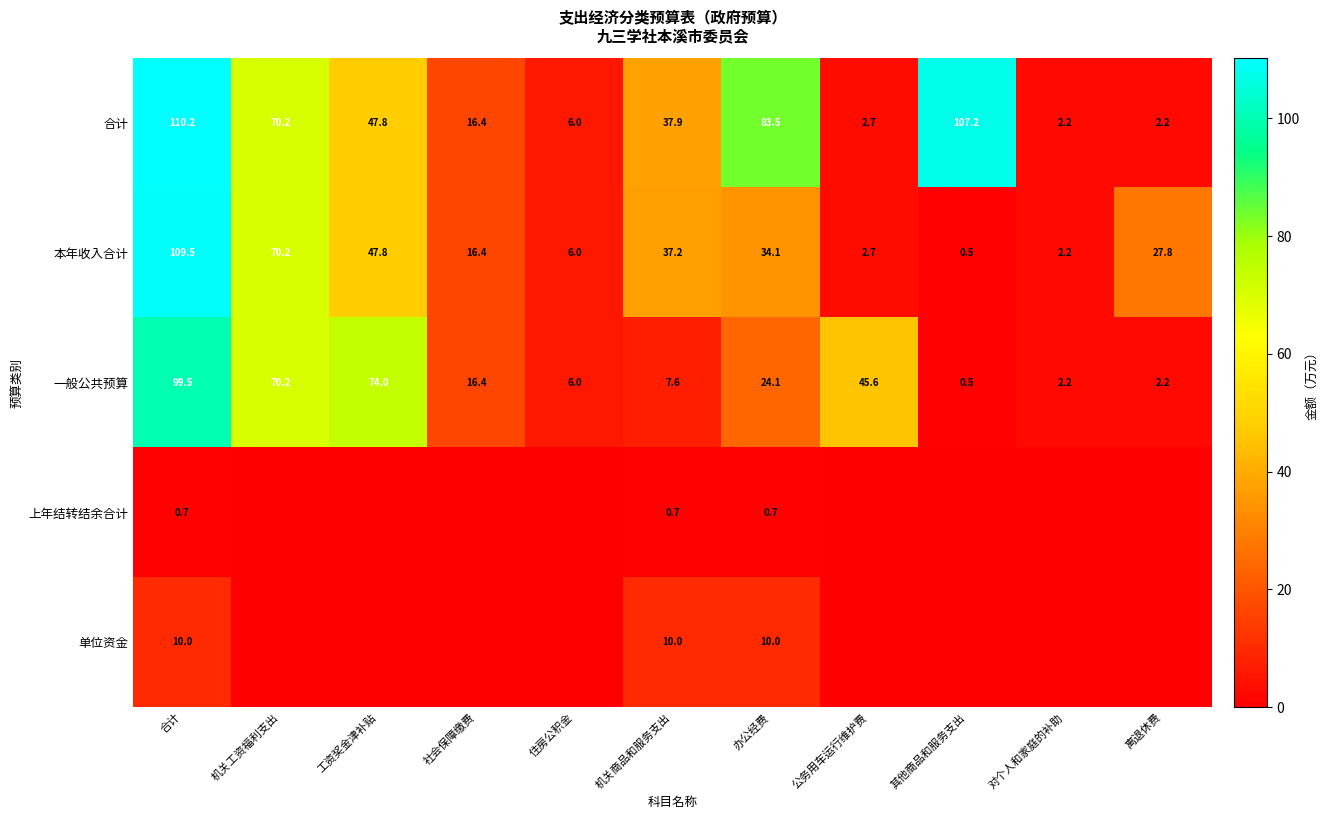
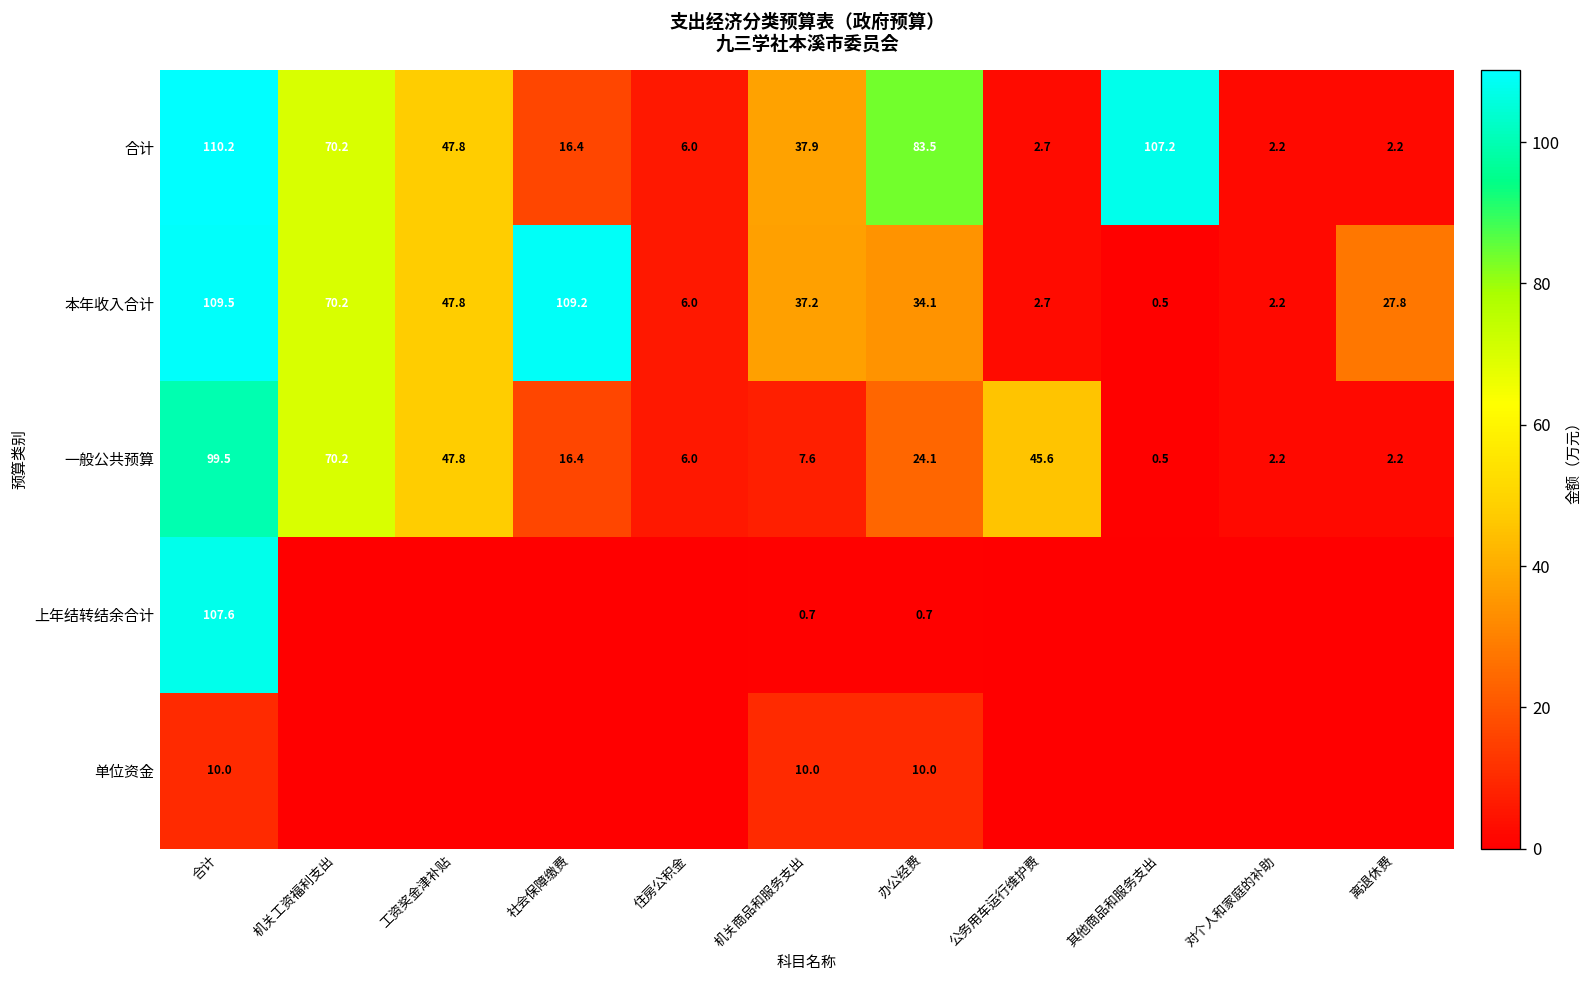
  {
    "合计": {
      "合计": 110.2,
      "机关工资福利支出": 70.2,
      "工资奖金津补贴": 47.8,
      "社会保障缴费": 16.4,
      "住房公积金": 6.0,
      "机关商品和服务支出": 37.9,
      "办公经费": 83.5,
      "公务用车运行维护费": 2.7,
      "其他商品和服务支出": 107.2,
      "对个人和家庭的补助": 2.2,
      "离退休费": 2.2
    },
    "本年收入合计": {
      "合计": 109.5,
      "机关工资福利支出": 70.2,
      "工资奖金津补贴": 47.8,
-     "社会保障缴费": 16.4,
+     "社会保障缴费": 109.2,
      "住房公积金": 6.0,
      "机关商品和服务支出": 37.2,
      "办公经费": 34.1,
      "公务用车运行维护费": 2.7,
      "其他商品和服务支出": 0.5,
      "对个人和家庭的补助": 2.2,
      "离退休费": 27.8
    },
    "一般公共预算": {
      "合计": 99.5,
      "机关工资福利支出": 70.2,
-     "工资奖金津补贴": 74.0,
+     "工资奖金津补贴": 47.8,
      "社会保障缴费": 16.4,
      "住房公积金": 6.0,
      "机关商品和服务支出": 7.6,
      "办公经费": 24.1,
      "公务用车运行维护费": 45.6,
      "其他商品和服务支出": 0.5,
      "对个人和家庭的补助": 2.2,
      "离退休费": 2.2
    },
    "上年结转结余合计": {
-     "合计": 0.7,
+     "合计": 107.6,
      "机关商品和服务支出": 0.7,
      "办公经费": 0.7
    },
    "单位资金": {
      "合计": 10.0,
      "机关商品和服务支出": 10.0,
      "办公经费": 10.0
    }
  }
